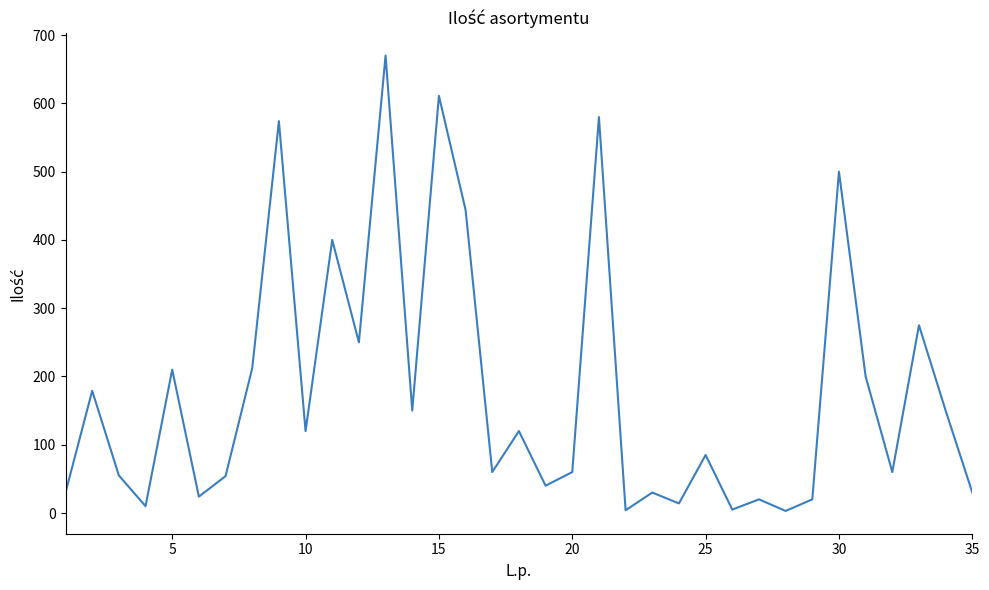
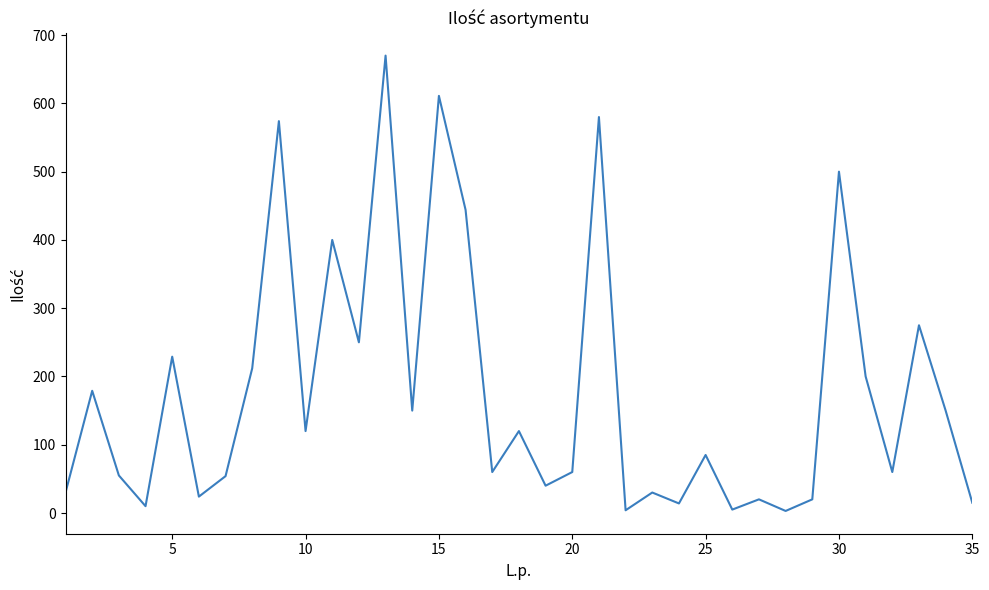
  {
-   "5": 210,
+   "5": 230,
    "10": 120,
    "15": 610,
    "20": 60,
    "25": 90,
    "30": 500,
-   "35": 30
+   "35": 20
  }
